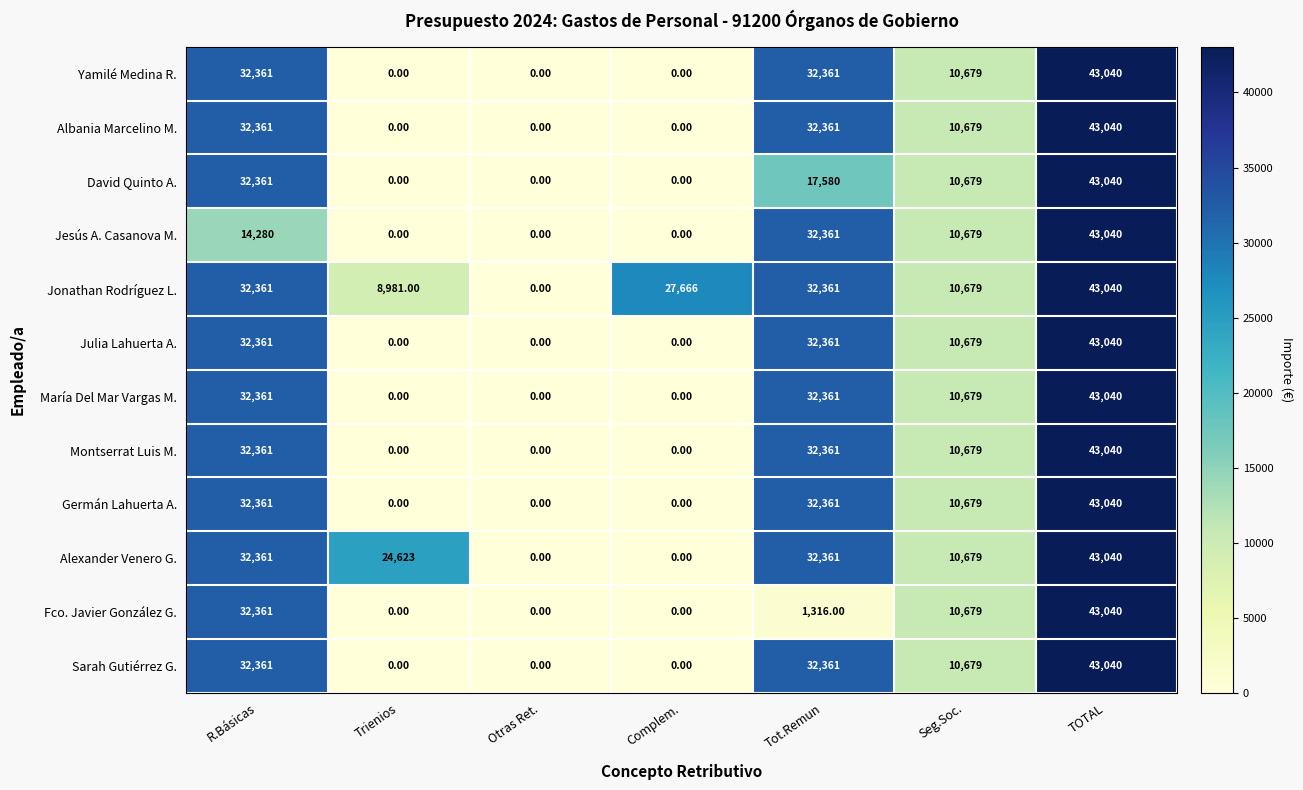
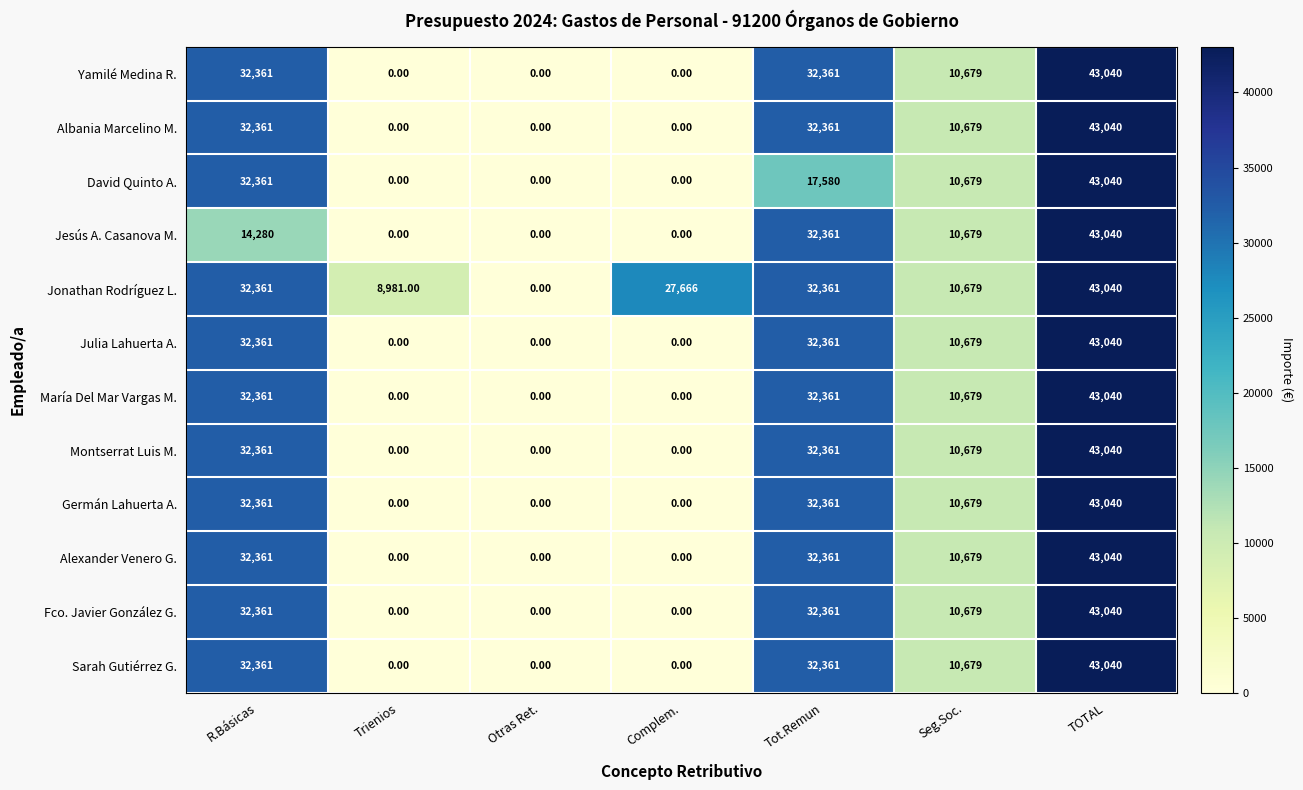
  {
    "Yamilé Medina R.": {
      "R.Básicas": "32,361",
      "Trienios": "0.00",
      "Otras Ret.": "0.00",
      "Complem.": "0.00",
      "Tot.Remun": "32,361",
      "Seg.Soc.": "10,679",
      "TOTAL": "43,040"
    },
    "Albania Marcelino M.": {
      "R.Básicas": "32,361",
      "Trienios": "0.00",
      "Otras Ret.": "0.00",
      "Complem.": "0.00",
      "Tot.Remun": "32,361",
      "Seg.Soc.": "10,679",
      "TOTAL": "43,040"
    },
    "David Quinto A.": {
      "R.Básicas": "32,361",
      "Trienios": "0.00",
      "Otras Ret.": "0.00",
      "Complem.": "0.00",
      "Tot.Remun": "17,580",
      "Seg.Soc.": "10,679",
      "TOTAL": "43,040"
    },
    "Jesús A. Casanova M.": {
      "R.Básicas": "14,280",
      "Trienios": "0.00",
      "Otras Ret.": "0.00",
      "Complem.": "0.00",
      "Tot.Remun": "32,361",
      "Seg.Soc.": "10,679",
      "TOTAL": "43,040"
    },
    "Jonathan Rodríguez L.": {
      "R.Básicas": "32,361",
      "Trienios": "8,981.00",
      "Otras Ret.": "0.00",
      "Complem.": "27,666",
      "Tot.Remun": "32,361",
      "Seg.Soc.": "10,679",
      "TOTAL": "43,040"
    },
    "Julia Lahuerta A.": {
      "R.Básicas": "32,361",
      "Trienios": "0.00",
      "Otras Ret.": "0.00",
      "Complem.": "0.00",
      "Tot.Remun": "32,361",
      "Seg.Soc.": "10,679",
      "TOTAL": "43,040"
    },
    "María Del Mar Vargas M.": {
      "R.Básicas": "32,361",
      "Trienios": "0.00",
      "Otras Ret.": "0.00",
      "Complem.": "0.00",
      "Tot.Remun": "32,361",
      "Seg.Soc.": "10,679",
      "TOTAL": "43,040"
    },
    "Montserrat Luis M.": {
      "R.Básicas": "32,361",
      "Trienios": "0.00",
      "Otras Ret.": "0.00",
      "Complem.": "0.00",
      "Tot.Remun": "32,361",
      "Seg.Soc.": "10,679",
      "TOTAL": "43,040"
    },
    "Germán Lahuerta A.": {
      "R.Básicas": "32,361",
      "Trienios": "0.00",
      "Otras Ret.": "0.00",
      "Complem.": "0.00",
      "Tot.Remun": "32,361",
      "Seg.Soc.": "10,679",
      "TOTAL": "43,040"
    },
    "Alexander Venero G.": {
      "R.Básicas": "32,361",
-     "Trienios": "24,623",
+     "Trienios": "0.00",
      "Otras Ret.": "0.00",
      "Complem.": "0.00",
      "Tot.Remun": "32,361",
      "Seg.Soc.": "10,679",
      "TOTAL": "43,040"
    },
    "Fco. Javier González G.": {
      "R.Básicas": "32,361",
      "Trienios": "0.00",
      "Otras Ret.": "0.00",
      "Complem.": "0.00",
-     "Tot.Remun": "1,316.00",
+     "Tot.Remun": "32,361",
      "Seg.Soc.": "10,679",
      "TOTAL": "43,040"
    },
    "Sarah Gutiérrez G.": {
      "R.Básicas": "32,361",
      "Trienios": "0.00",
      "Otras Ret.": "0.00",
      "Complem.": "0.00",
      "Tot.Remun": "32,361",
      "Seg.Soc.": "10,679",
      "TOTAL": "43,040"
    }
  }
